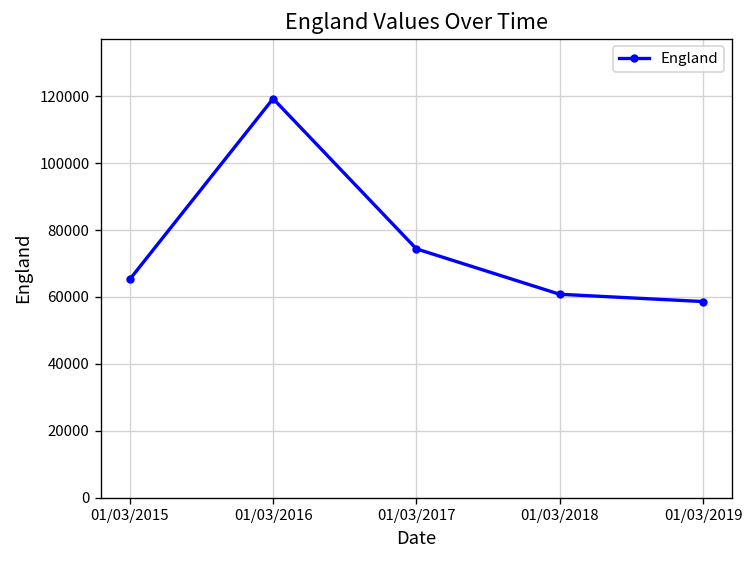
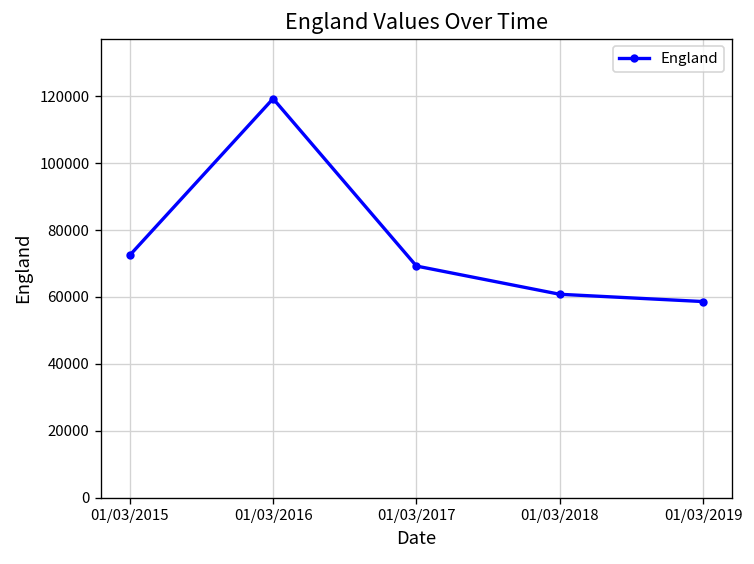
  {
-   "01/03/2015": 65000,
+   "01/03/2015": 72000,
    "01/03/2016": 119000,
-   "01/03/2017": 74000,
+   "01/03/2017": 69000,
    "01/03/2018": 61000,
    "01/03/2019": 59000
  }
